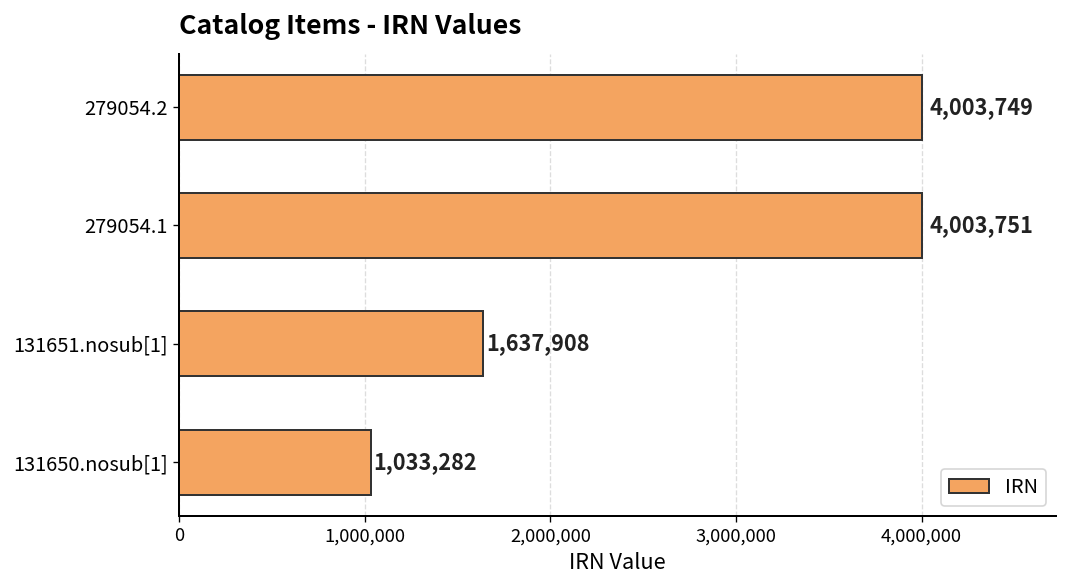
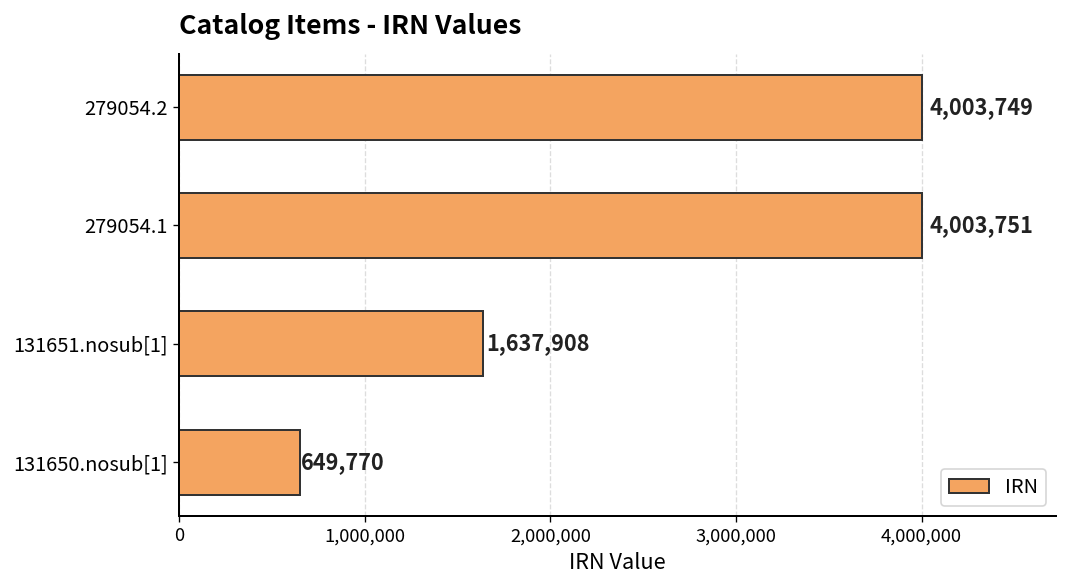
  {
    "279054.2": "4,003,749",
    "279054.1": "4,003,751",
    "131651.nosub[1]": "1,637,908",
-   "131650.nosub[1]": "1,033,282"
+   "131650.nosub[1]": "649,770"
  }
